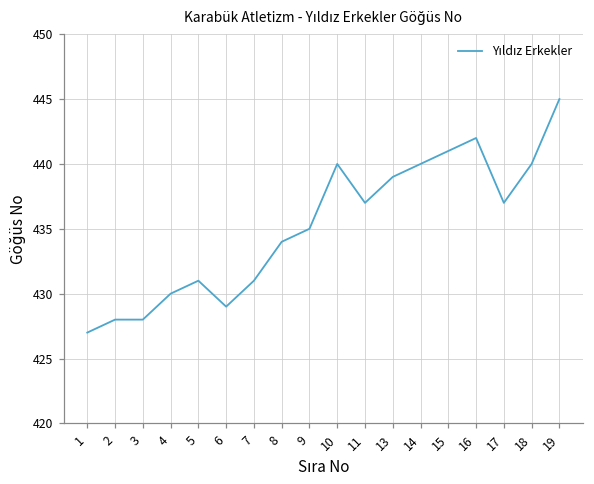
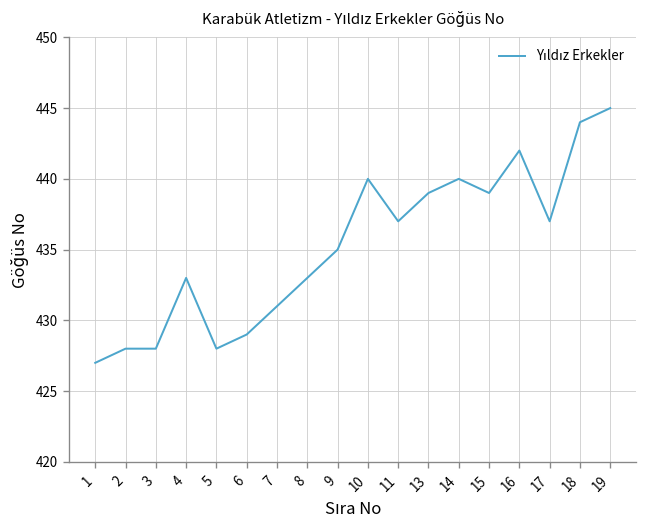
  {
    "1": 427,
    "2": 428,
    "3": 428,
-   "4": 430,
-   "5": 431,
+   "4": 433,
+   "5": 428,
    "6": 429,
    "7": 431,
-   "8": 434,
+   "8": 433,
    "9": 435,
    "10": 440,
    "11": 437,
    "13": 439,
    "14": 440,
-   "15": 441,
+   "15": 439,
    "16": 442,
    "17": 437,
-   "18": 440,
+   "18": 444,
    "19": 445
  }
